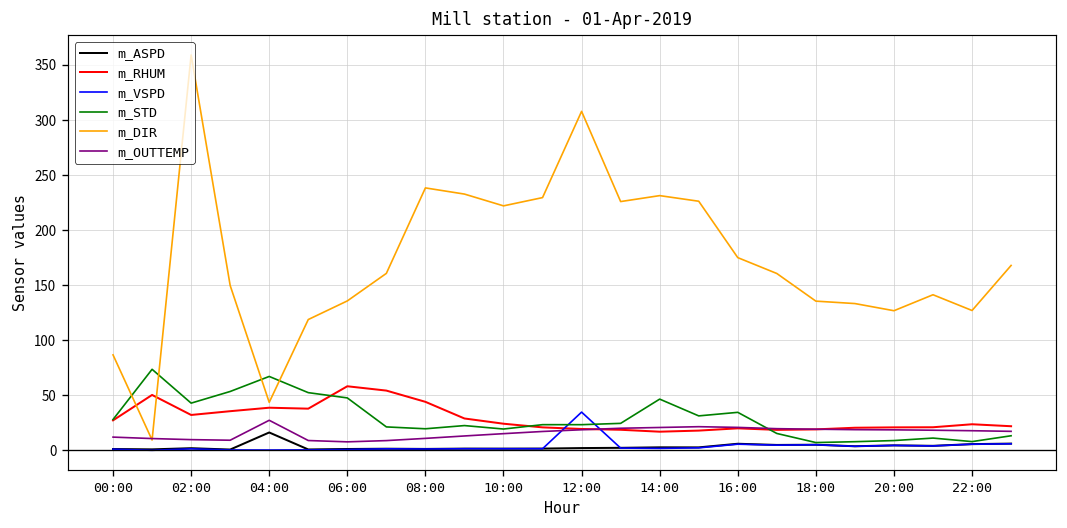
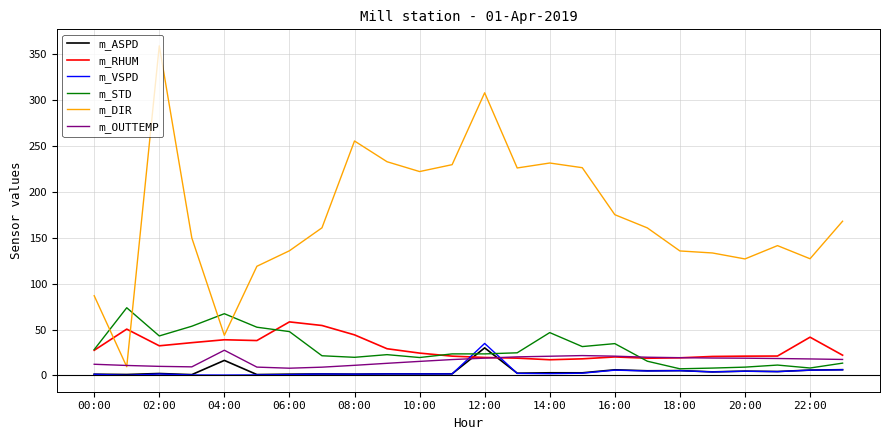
  {
    "m_ASPD": {
      "04:00": 20,
-     "12:00": 0
+     "12:00": 30
    },
    "m_RHUM": {
      "02:00": 30,
      "04:00": 40,
      "06:00": 60,
      "08:00": 40,
      "10:00": 20,
      "14:00": 20,
-     "22:00": 20
+     "22:00": 40
    },
    "m_VSPD": {
      "04:00": 0,
      "12:00": 30
    },
    "m_STD": {
      "02:00": 40,
      "04:00": 70,
      "06:00": 50,
      "08:00": 20,
      "10:00": 20,
      "12:00": 20,
      "14:00": 50,
      "16:00": 30,
      "20:00": 10
    },
    "m_DIR": {
      "00:00": 90,
      "04:00": 40,
      "06:00": 140,
-     "08:00": 240,
+     "08:00": 260,
      "10:00": 220,
      "12:00": 310,
      "14:00": 230,
      "16:00": 180,
      "18:00": 140,
      "20:00": 130,
      "22:00": 130
    },
    "m_OUTTEMP": {
      "00:00": 10,
      "02:00": 10,
      "04:00": 30,
      "06:00": 10,
      "08:00": 10,
      "10:00": 20,
      "14:00": 20,
      "22:00": 20
    }
  }
